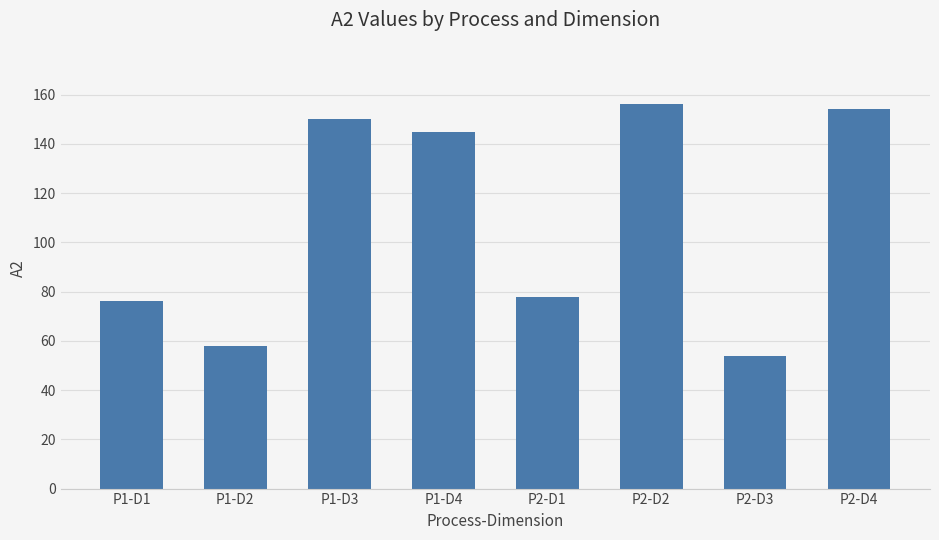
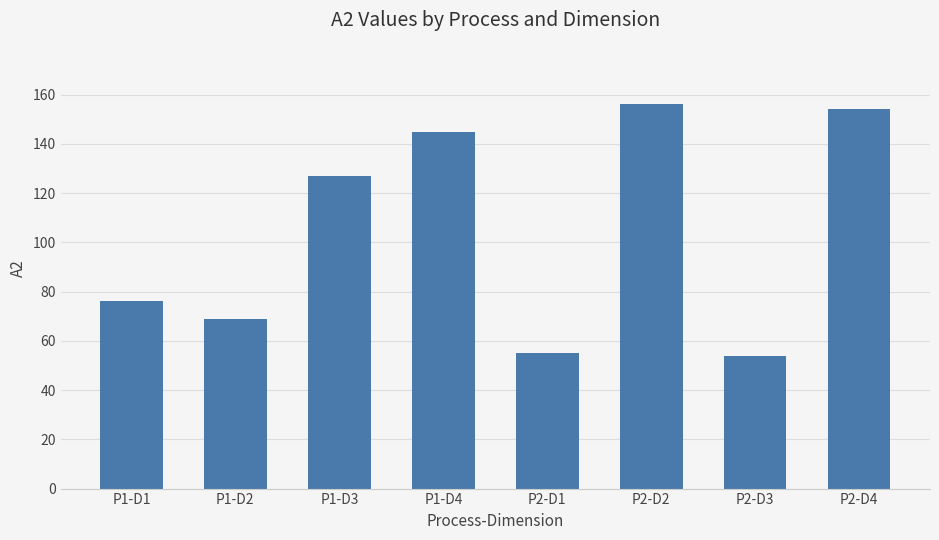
  {
    "P1-D1": 76,
-   "P1-D2": 58,
-   "P1-D3": 150,
+   "P1-D2": 69,
+   "P1-D3": 127,
    "P1-D4": 145,
-   "P2-D1": 78,
+   "P2-D1": 55,
    "P2-D2": 156,
    "P2-D3": 54,
    "P2-D4": 154
  }
